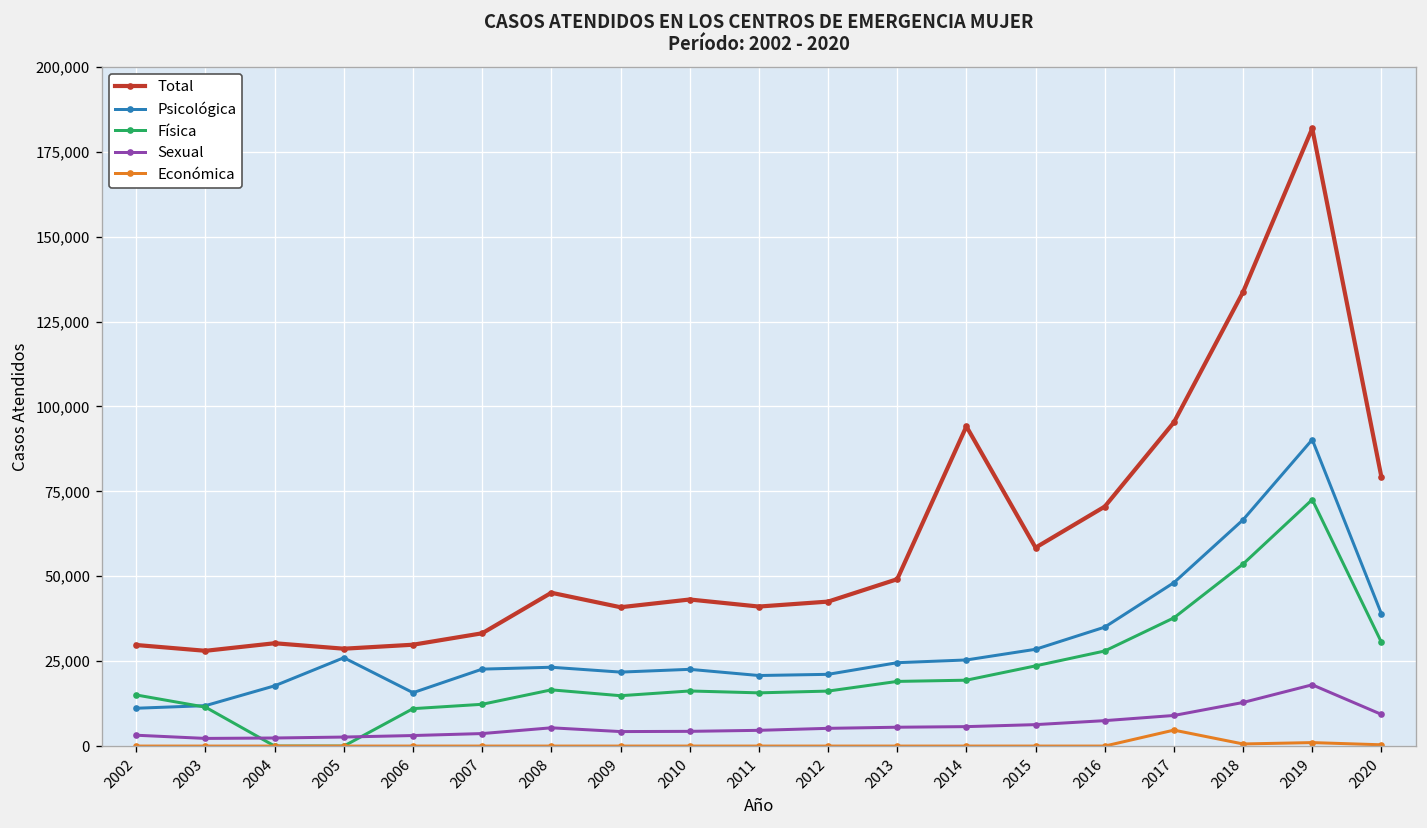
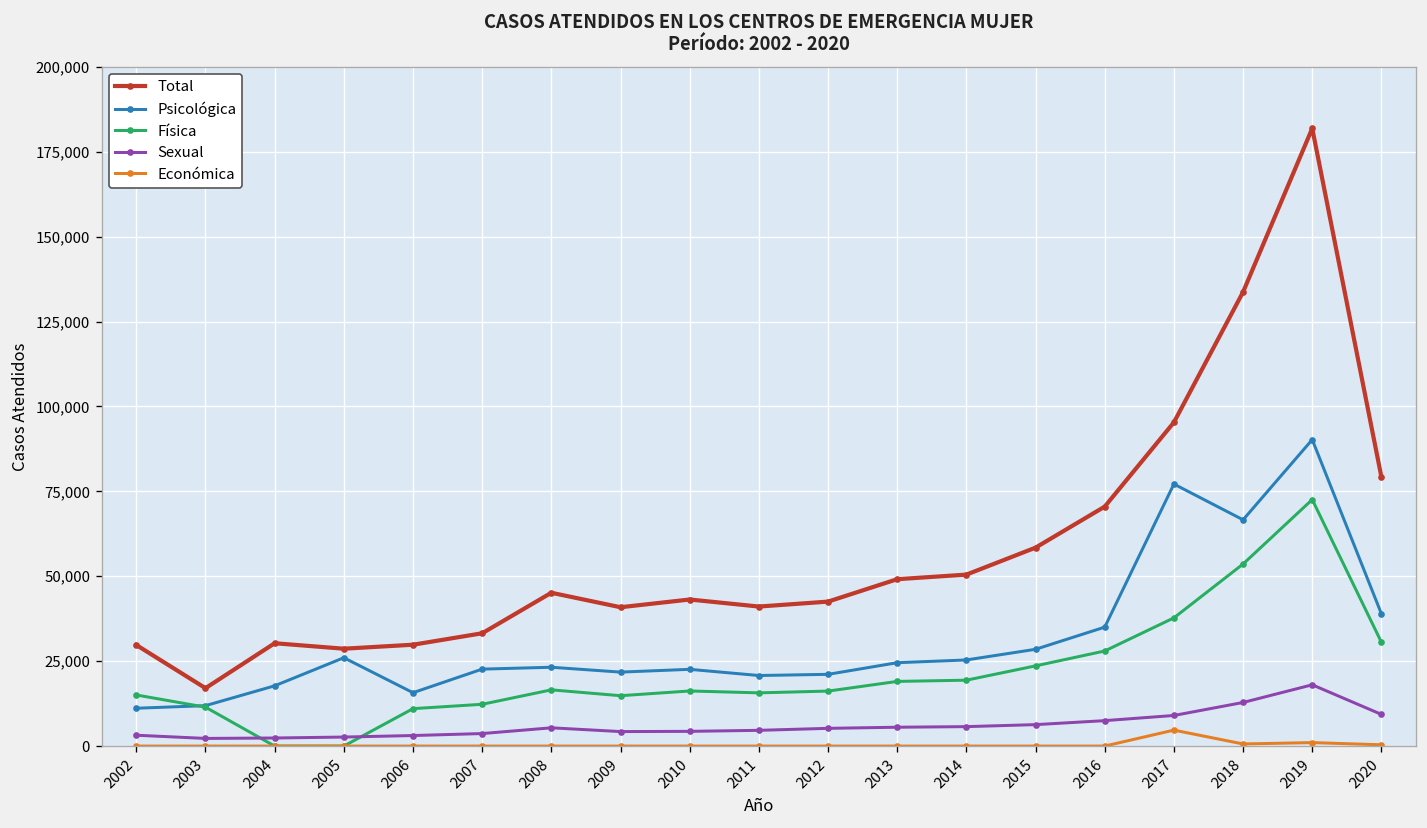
  {
    "Total": {
      "2002": "30,000",
-     "2003": "28,000",
+     "2003": "17,000",
      "2004": "30,000",
      "2005": "29,000",
      "2006": "30,000",
      "2007": "33,000",
      "2008": "45,000",
      "2009": "41,000",
      "2010": "43,000",
      "2011": "41,000",
      "2012": "43,000",
      "2013": "49,000",
-     "2014": "94,000",
+     "2014": "50,000",
      "2015": "58,000",
      "2016": "71,000",
      "2017": "95,000",
      "2018": "134,000",
      "2019": "182,000",
      "2020": "79,000"
    },
    "Psicológica": {
      "2002": "11,000",
      "2004": "18,000",
      "2005": "26,000",
      "2006": "16,000",
      "2007": "23,000",
      "2008": "23,000",
      "2009": "22,000",
      "2010": "23,000",
      "2011": "21,000",
      "2012": "21,000",
      "2013": "25,000",
      "2014": "25,000",
      "2015": "28,000",
      "2016": "35,000",
-     "2017": "48,000",
+     "2017": "77,000",
      "2018": "67,000",
      "2019": "90,000",
      "2020": "39,000"
    },
    "Física": {
      "2002": "15,000",
      "2006": "11,000",
      "2007": "12,000",
      "2008": "17,000",
      "2009": "15,000",
      "2010": "16,000",
      "2011": "16,000",
      "2012": "16,000",
      "2013": "19,000",
      "2014": "19,000",
      "2015": "24,000",
      "2016": "28,000",
      "2017": "38,000",
      "2018": "54,000",
      "2019": "73,000",
      "2020": "31,000"
    },
    "Sexual": {
      "2002": "3,000",
      "2003": "2,000",
      "2004": "2,000",
      "2005": "3,000",
      "2006": "3,000",
      "2007": "4,000",
      "2008": "5,000",
      "2009": "4,000",
      "2010": "4,000",
      "2011": "5,000",
      "2012": "5,000",
      "2013": "6,000",
      "2014": "6,000",
      "2015": "6,000",
      "2016": "7,000",
      "2017": "9,000",
      "2018": "13,000",
      "2019": "18,000",
      "2020": "9,000"
    },
    "Económica": {
      "2002": "0",
      "2003": "0",
      "2006": "0",
      "2007": "0",
      "2008": "0",
      "2009": "0",
      "2010": "0",
      "2011": "0",
      "2012": "0",
      "2013": "0",
      "2014": "0",
      "2015": "0",
      "2016": "0",
      "2017": "5,000",
      "2018": "1,000",
      "2019": "1,000",
      "2020": "0"
    }
  }
